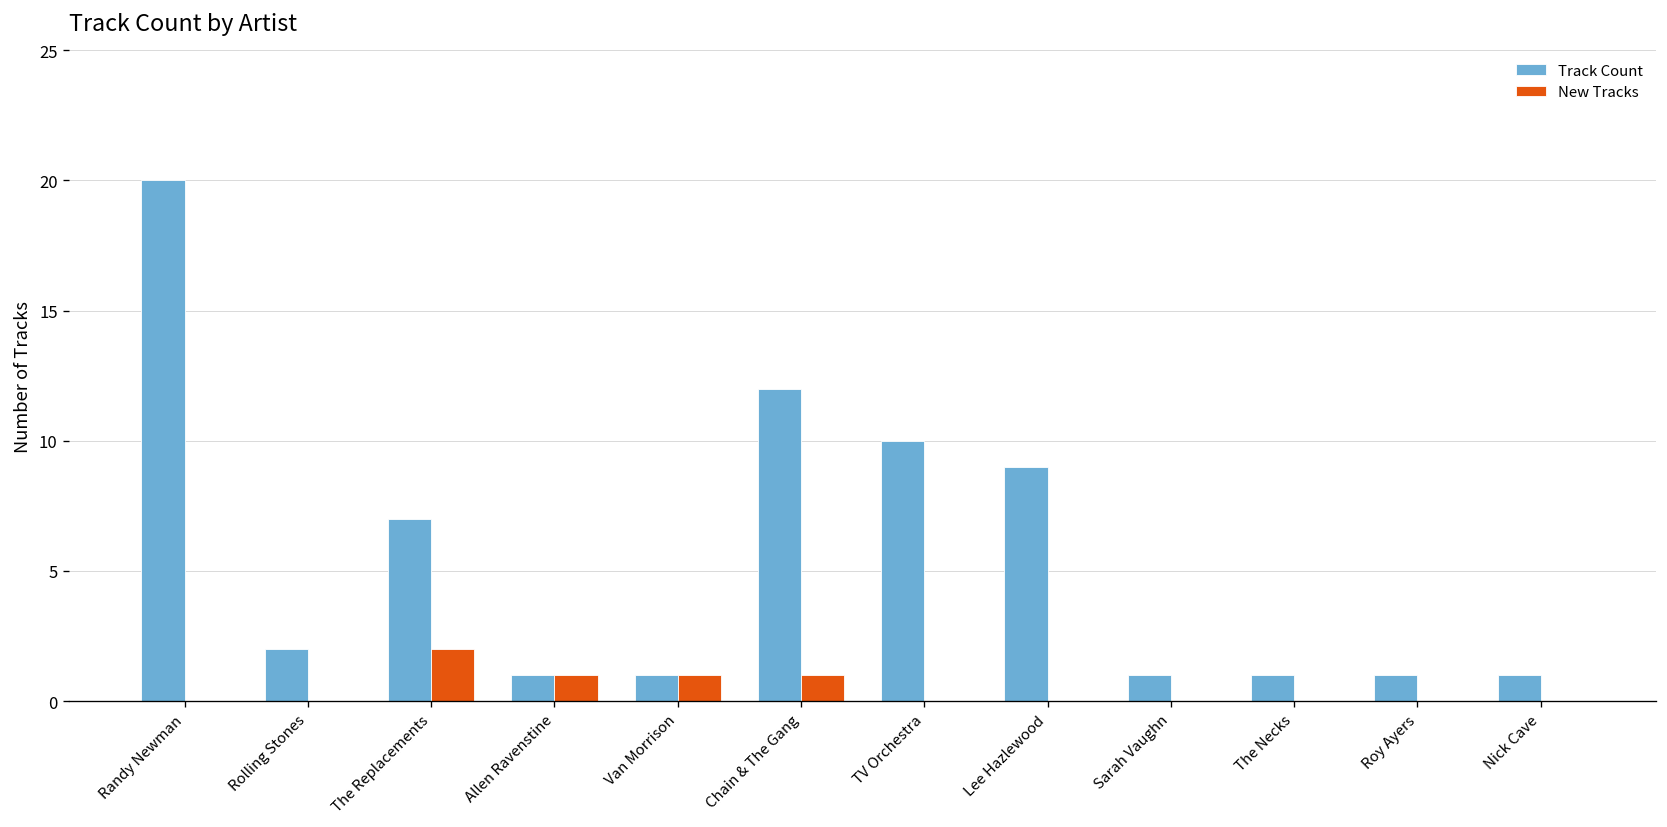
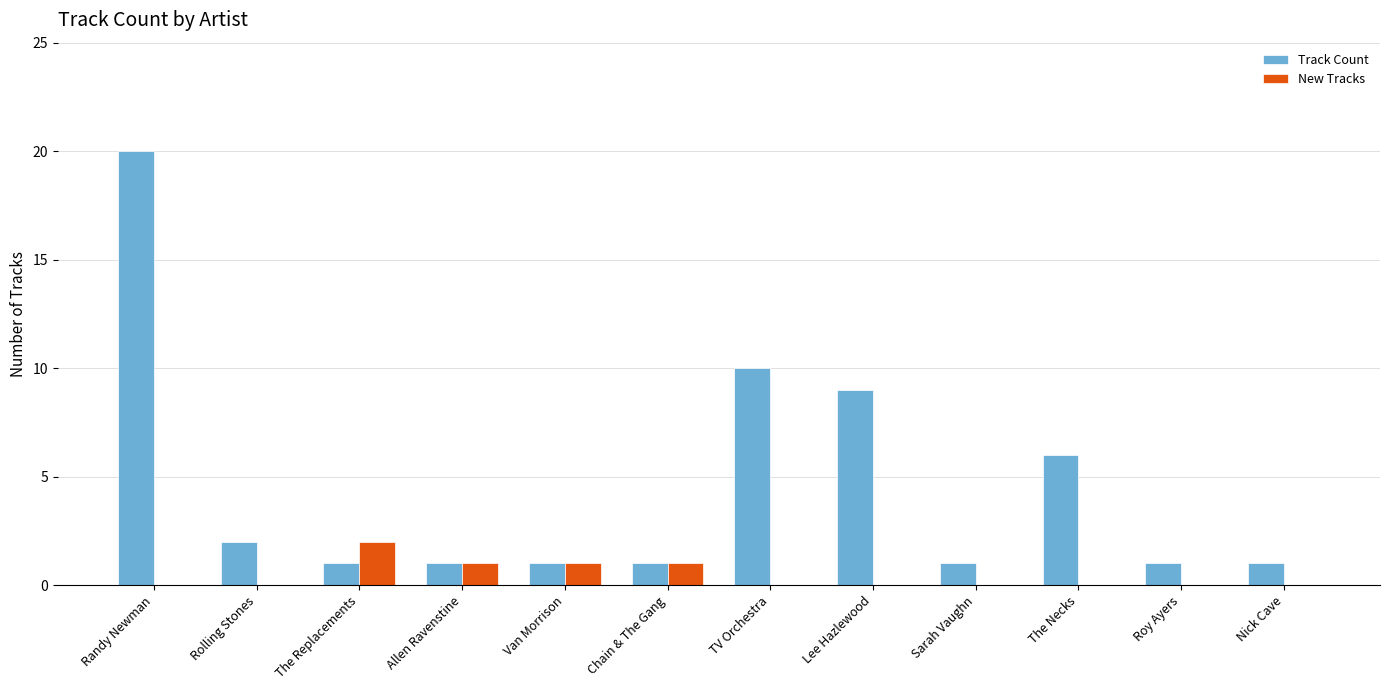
  {
    "Track Count": {
      "Randy Newman": 20,
      "Rolling Stones": 2,
-     "The Replacements": 7,
+     "The Replacements": 1,
      "Allen Ravenstine": 1,
      "Van Morrison": 1,
-     "Chain & The Gang": 12,
+     "Chain & The Gang": 1,
      "TV Orchestra": 10,
      "Lee Hazlewood": 9,
      "Sarah Vaughn": 1,
-     "The Necks": 1,
+     "The Necks": 6,
      "Roy Ayers": 1,
      "Nick Cave": 1
    },
    "New Tracks": {
      "Randy Newman": 0,
      "Rolling Stones": 0,
      "The Replacements": 2,
      "Allen Ravenstine": 1,
      "Van Morrison": 1,
      "Chain & The Gang": 1,
      "TV Orchestra": 0,
      "Lee Hazlewood": 0,
      "Sarah Vaughn": 0,
      "The Necks": 0,
      "Roy Ayers": 0,
      "Nick Cave": 0
    }
  }
